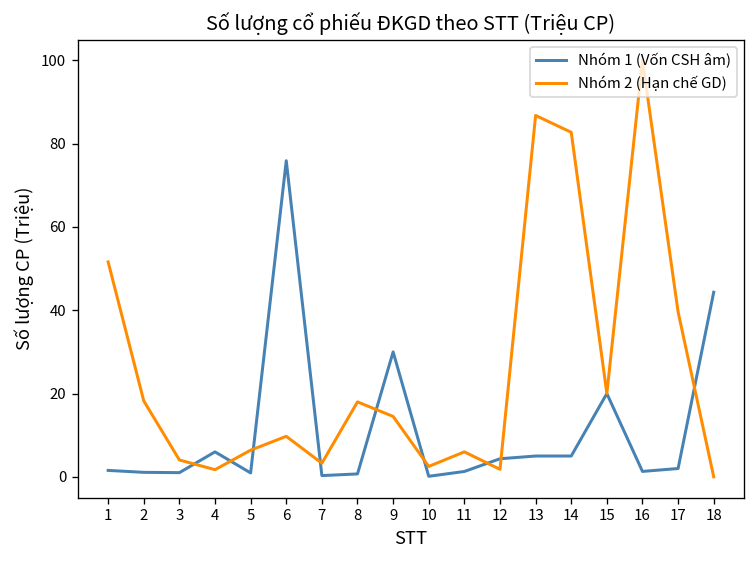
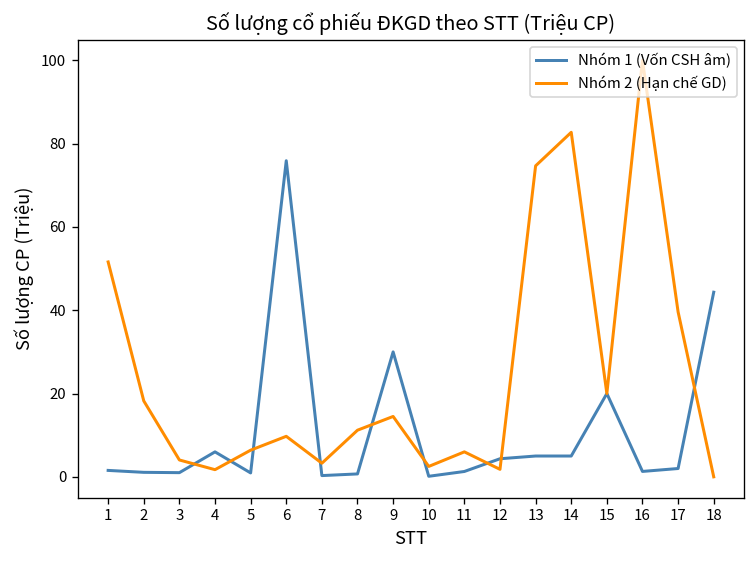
  {
    "Nhóm 1 (Vốn CSH âm)": {
      "1": 2,
      "2": 1,
      "3": 1,
      "4": 6,
      "5": 1,
      "6": 76,
      "7": 0,
      "8": 1,
      "9": 30,
      "10": 0,
      "11": 1,
      "12": 4,
      "13": 5,
      "14": 5,
      "16": 1,
      "17": 2,
      "18": 44
    },
    "Nhóm 2 (Hạn chế GD)": {
      "1": 52,
      "2": 18,
      "3": 4,
      "4": 2,
      "5": 6,
      "6": 10,
      "7": 3,
-     "8": 18,
+     "8": 11,
      "9": 15,
      "10": 3,
      "11": 6,
      "12": 2,
-     "13": 87,
+     "13": 75,
      "14": 83,
      "17": 40,
      "18": 0
    }
  }
